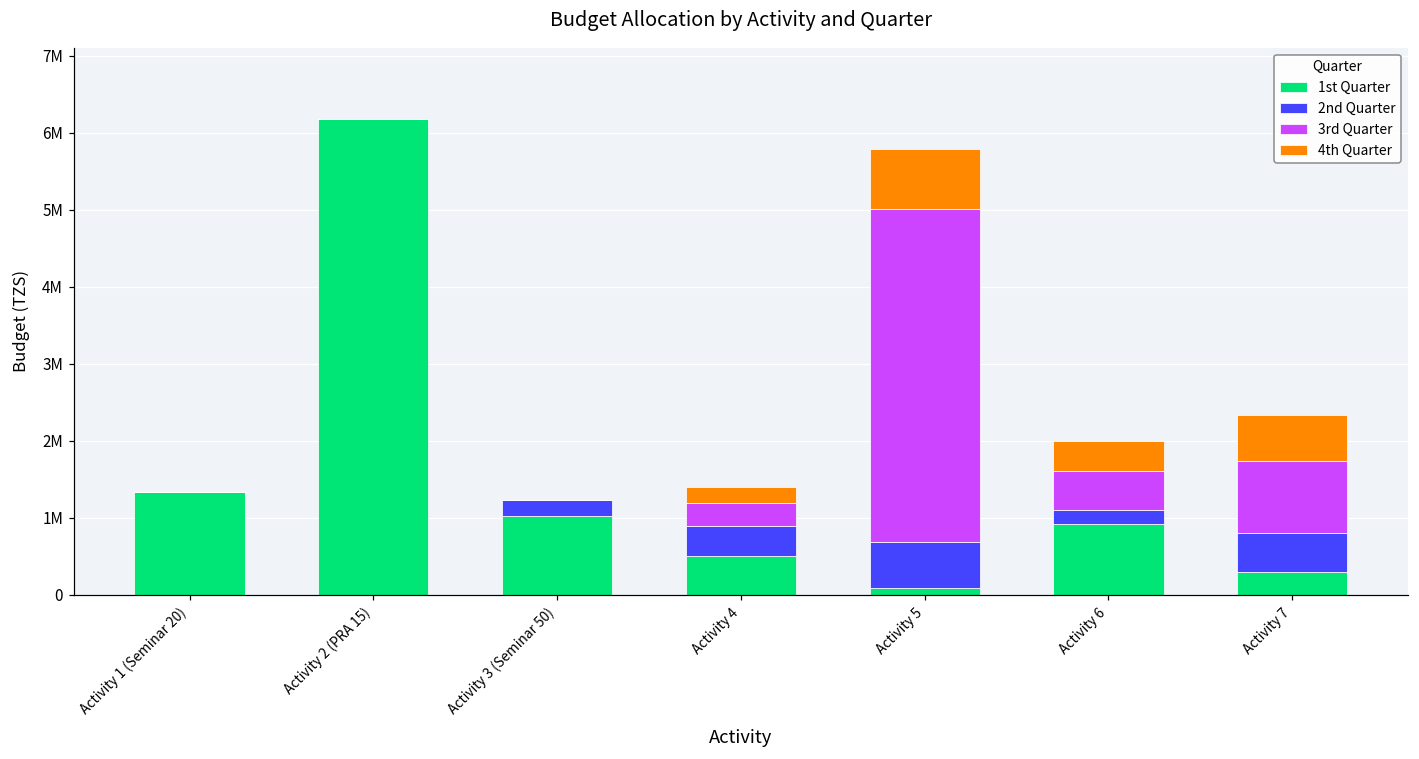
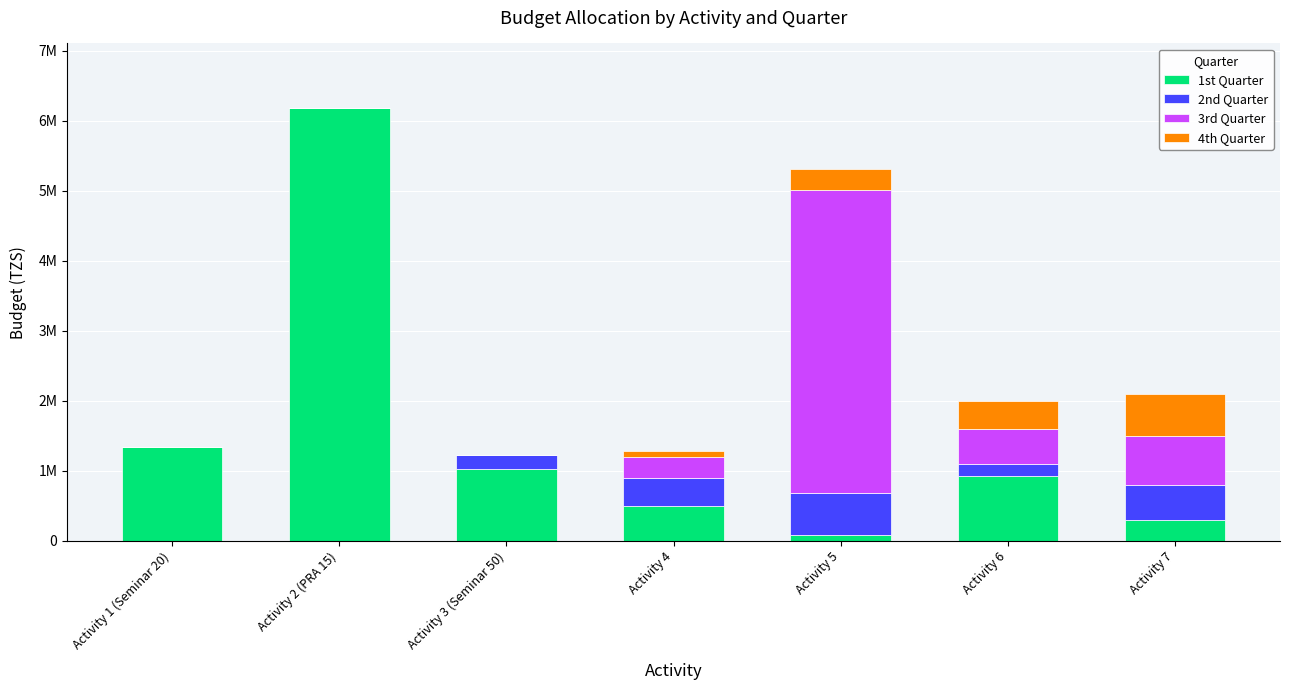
  {
    "1st Quarter": {
      "Activity 1 (Seminar 20)": 1300000,
      "Activity 2 (PRA 15)": 6200000,
      "Activity 3 (Seminar 50)": 1000000,
      "Activity 4": 500000,
      "Activity 5": 100000,
      "Activity 6": 900000,
      "Activity 7": 300000
    },
    "2nd Quarter": {
      "Activity 1 (Seminar 20)": 0,
      "Activity 2 (PRA 15)": 0,
      "Activity 3 (Seminar 50)": 200000,
      "Activity 4": 400000,
      "Activity 5": 600000,
      "Activity 6": 200000,
      "Activity 7": 500000
    },
    "3rd Quarter": {
      "Activity 1 (Seminar 20)": 0,
      "Activity 2 (PRA 15)": 0,
      "Activity 3 (Seminar 50)": 0,
      "Activity 4": 300000,
      "Activity 5": 4300000,
      "Activity 6": 500000,
-     "Activity 7": 900000
+     "Activity 7": 700000
    },
    "4th Quarter": {
      "Activity 1 (Seminar 20)": 0,
      "Activity 2 (PRA 15)": 0,
      "Activity 3 (Seminar 50)": 0,
-     "Activity 4": 200000,
-     "Activity 5": 800000,
+     "Activity 4": 100000,
+     "Activity 5": 300000,
      "Activity 6": 400000,
      "Activity 7": 600000
    }
  }
